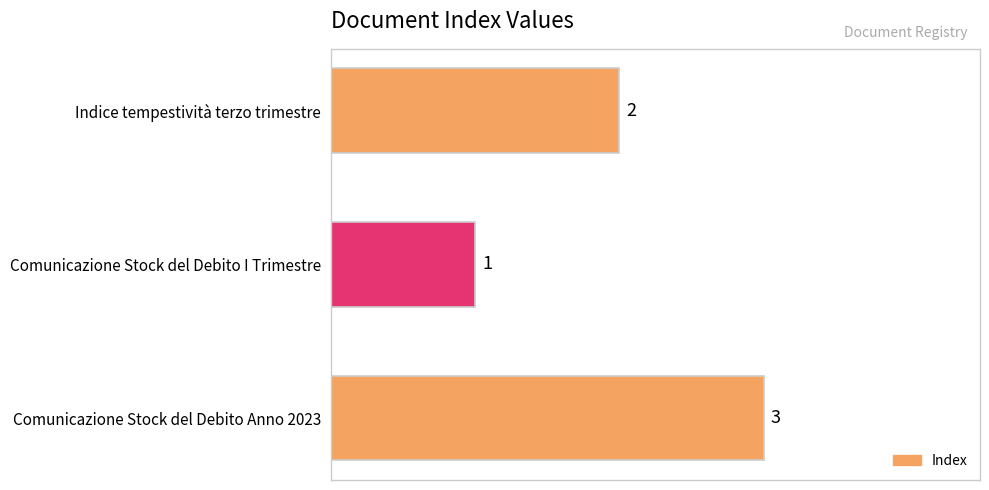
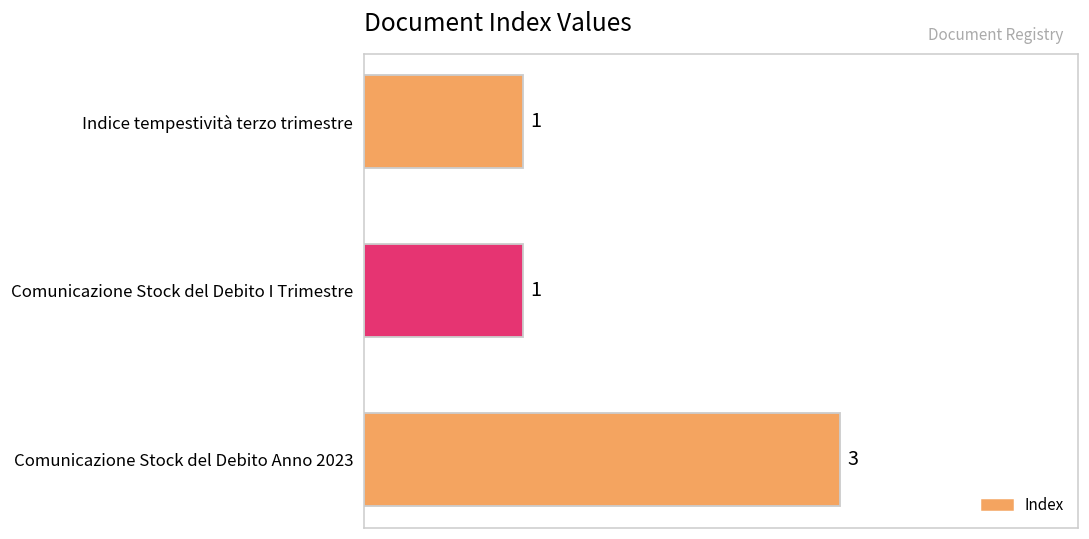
  {
-   "Indice tempestività terzo trimestre": 2,
+   "Indice tempestività terzo trimestre": 1,
    "Comunicazione Stock del Debito I Trimestre": 1,
    "Comunicazione Stock del Debito Anno 2023": 3
  }
